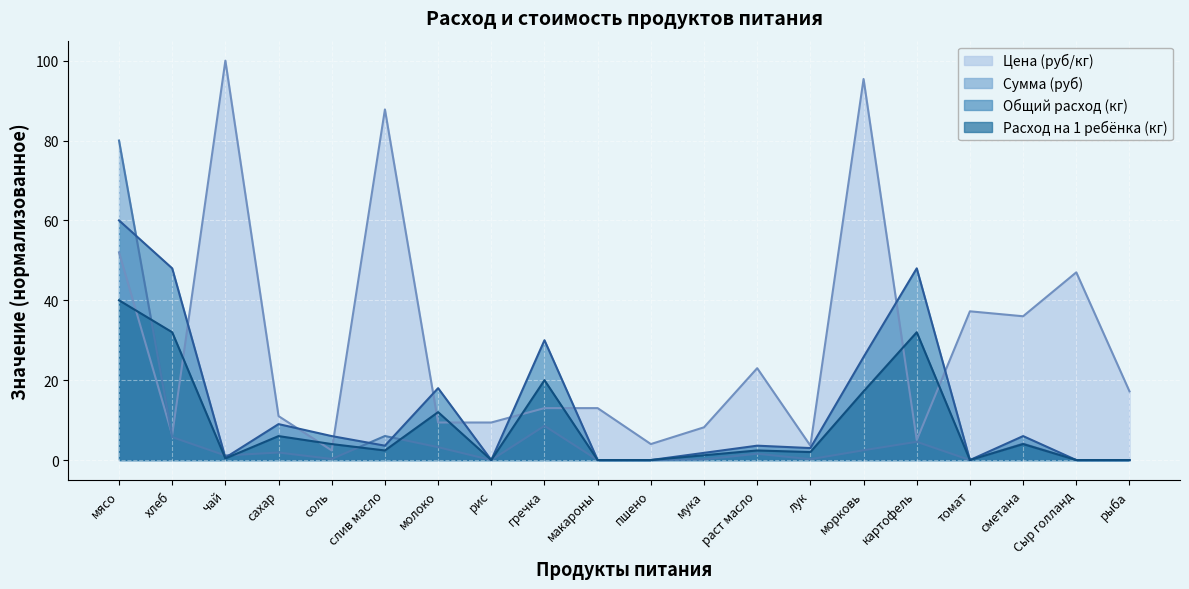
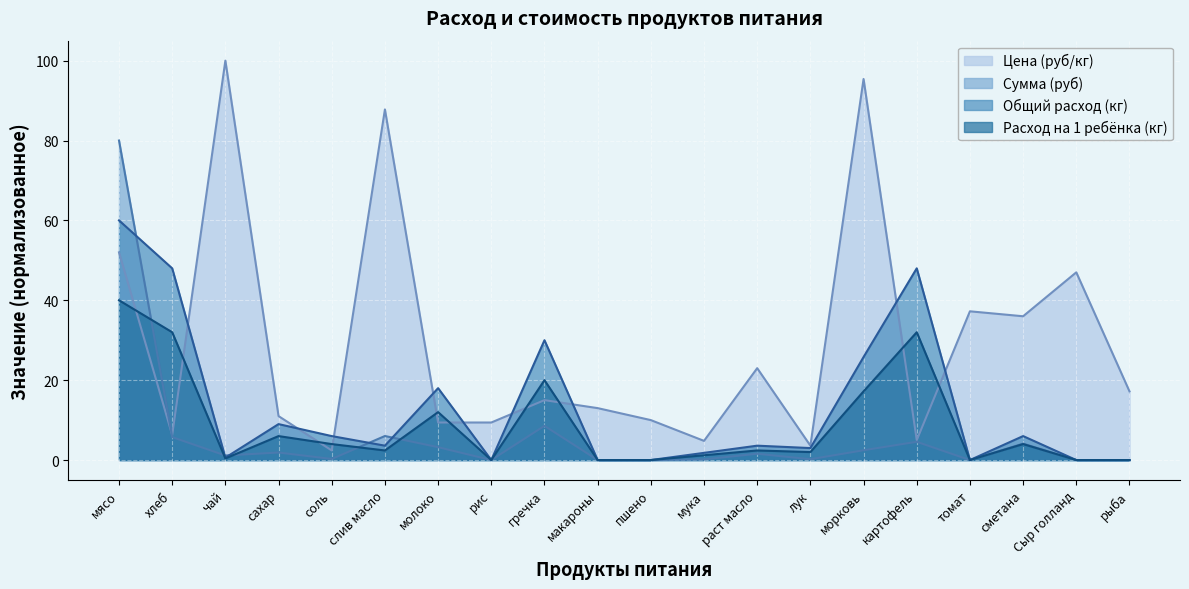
  {
    "Цена (руб/кг)": {
      "мясо": 52,
      "чай": 100,
      "сахар": 11,
      "соль": 2,
      "слив масло": 88,
      "молоко": 9,
      "рис": 9,
-     "гречка": 13,
+     "гречка": 15,
      "макароны": 13,
-     "пшено": 4,
-     "мука": 8,
+     "пшено": 10,
+     "мука": 5,
      "раст масло": 23,
      "морковь": 95,
      "томат": 37,
      "сметана": 36,
      "Сыр голланд": 47,
      "рыба": 17
    },
    "Расход на 1 ребёнка (кг)": {
      "мясо": 40,
      "хлеб": 32,
      "сахар": 6,
      "соль": 4,
      "слив масло": 2,
      "молоко": 12,
      "гречка": 20,
      "раст масло": 2,
      "лук": 2,
      "морковь": 17,
      "картофель": 32
    }
  }
